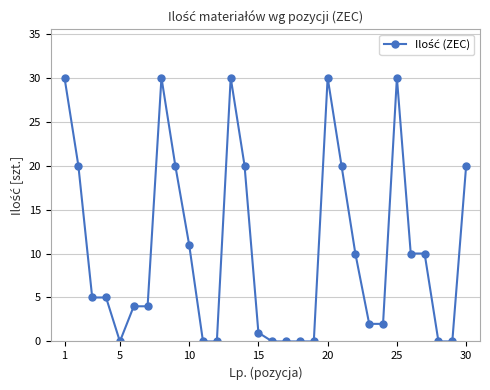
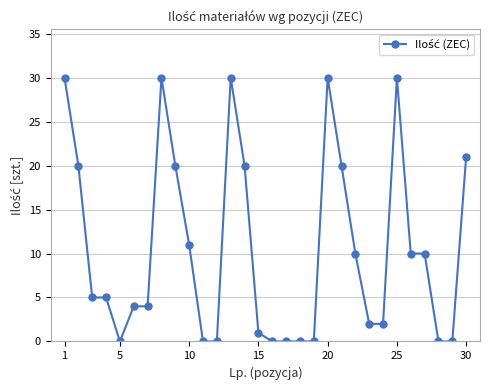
  {
    "1": 30,
    "5": 0,
    "10": 11,
    "15": 1,
    "20": 30,
    "25": 30,
-   "30": 20
+   "30": 21
  }
